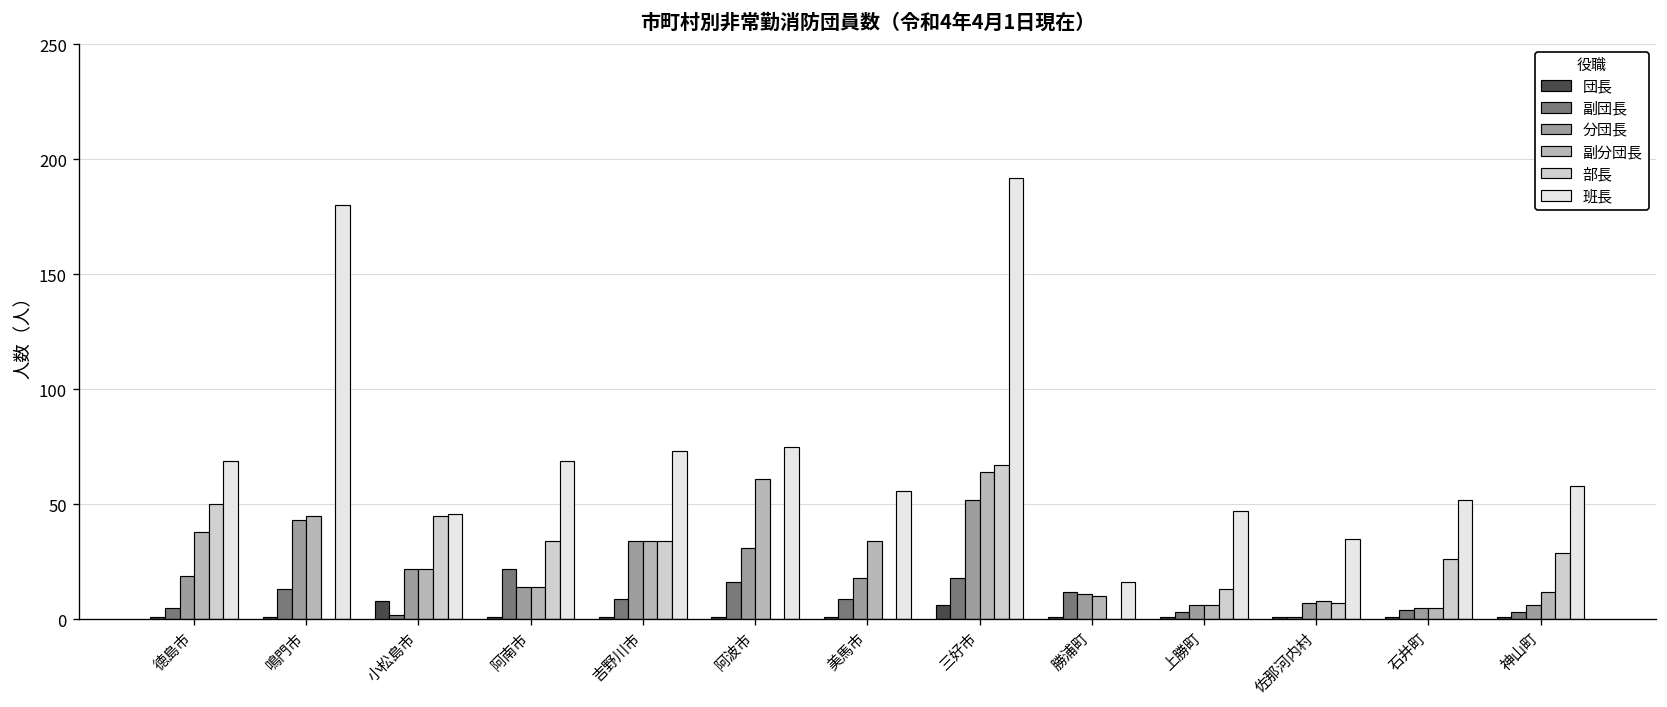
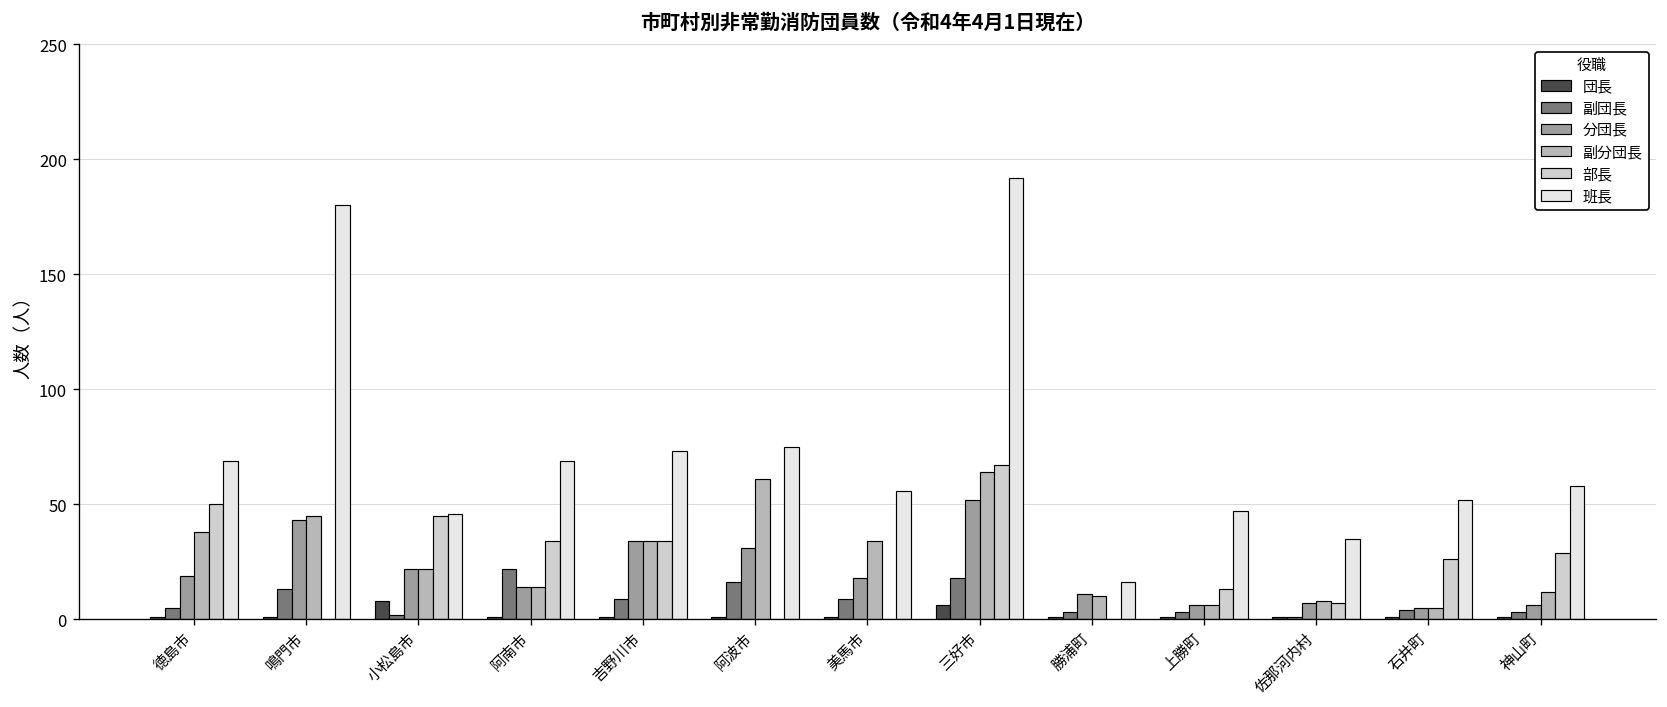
  {
    "団長": {
      "小松島市": 8,
      "三好市": 6
    },
    "副団長": {
      "徳島市": 5,
      "鳴門市": 13,
      "小松島市": 2,
      "阿南市": 22,
      "吉野川市": 9,
      "阿波市": 16,
      "美馬市": 9,
      "三好市": 18,
-     "勝浦町": 12,
+     "勝浦町": 3,
      "上勝町": 3,
      "石井町": 4,
      "神山町": 3
    }
  }
